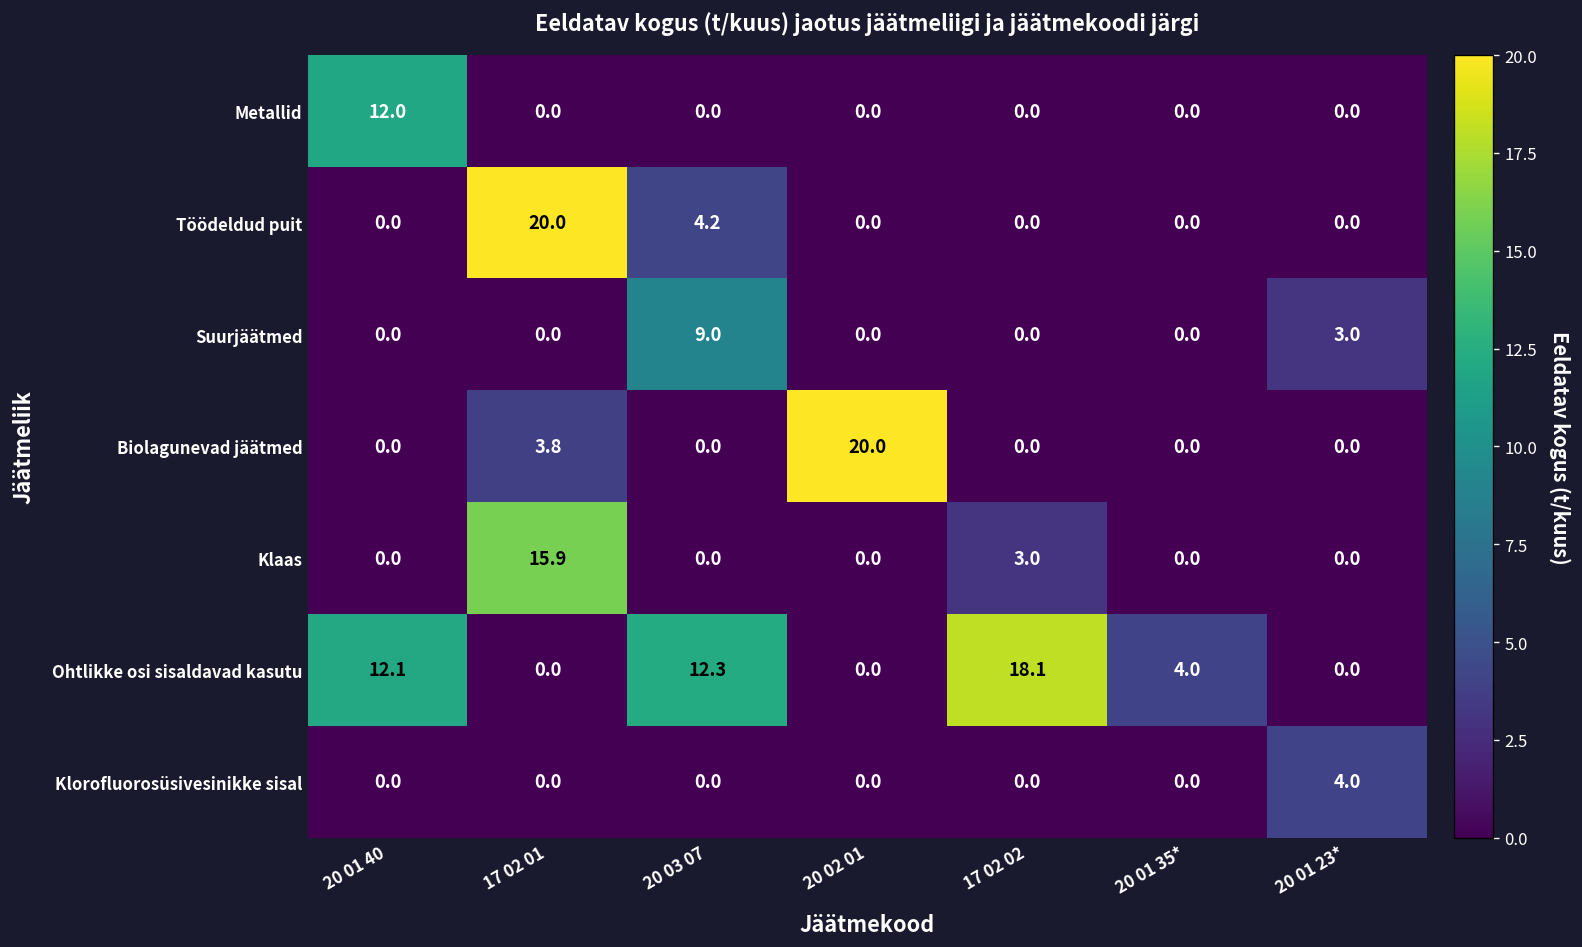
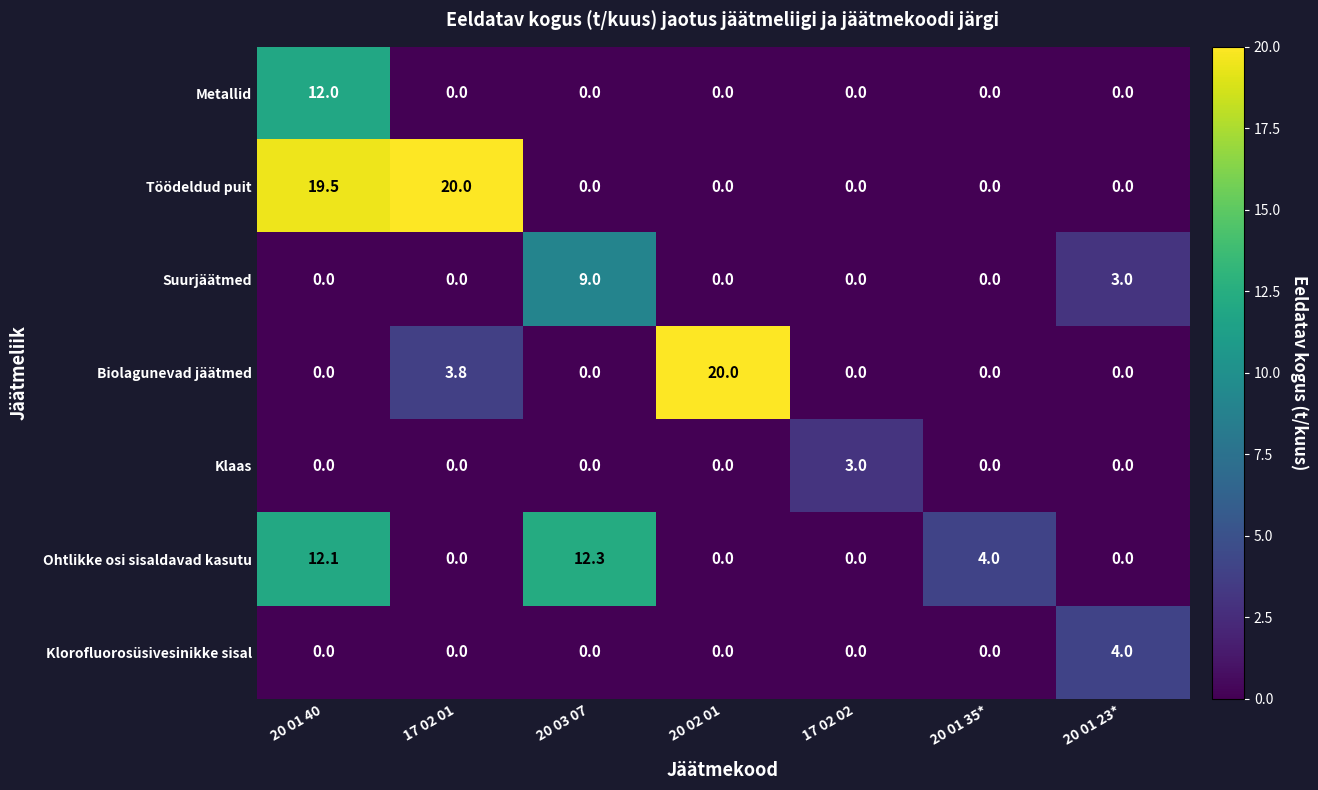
  {
    "Metallid": {
      "20 01 40": 12.0,
      "17 02 01": 0.0,
      "20 03 07": 0.0,
      "20 02 01": 0.0,
      "17 02 02": 0.0,
      "20 01 35*": 0.0,
      "20 01 23*": 0.0
    },
    "Töödeldud puit": {
-     "20 01 40": 0.0,
+     "20 01 40": 19.5,
      "17 02 01": 20.0,
-     "20 03 07": 4.2,
+     "20 03 07": 0.0,
      "20 02 01": 0.0,
      "17 02 02": 0.0,
      "20 01 35*": 0.0,
      "20 01 23*": 0.0
    },
    "Suurjäätmed": {
      "20 01 40": 0.0,
      "17 02 01": 0.0,
      "20 03 07": 9.0,
      "20 02 01": 0.0,
      "17 02 02": 0.0,
      "20 01 35*": 0.0,
      "20 01 23*": 3.0
    },
    "Biolagunevad jäätmed": {
      "20 01 40": 0.0,
      "17 02 01": 3.8,
      "20 03 07": 0.0,
      "20 02 01": 20.0,
      "17 02 02": 0.0,
      "20 01 35*": 0.0,
      "20 01 23*": 0.0
    },
    "Klaas": {
      "20 01 40": 0.0,
-     "17 02 01": 15.9,
+     "17 02 01": 0.0,
      "20 03 07": 0.0,
      "20 02 01": 0.0,
      "17 02 02": 3.0,
      "20 01 35*": 0.0,
      "20 01 23*": 0.0
    },
    "Ohtlikke osi sisaldavad kasutu": {
      "20 01 40": 12.1,
      "17 02 01": 0.0,
      "20 03 07": 12.3,
      "20 02 01": 0.0,
-     "17 02 02": 18.1,
+     "17 02 02": 0.0,
      "20 01 35*": 4.0,
      "20 01 23*": 0.0
    },
    "Klorofluorosüsivesinikke sisal": {
      "20 01 40": 0.0,
      "17 02 01": 0.0,
      "20 03 07": 0.0,
      "20 02 01": 0.0,
      "17 02 02": 0.0,
      "20 01 35*": 0.0,
      "20 01 23*": 4.0
    }
  }
